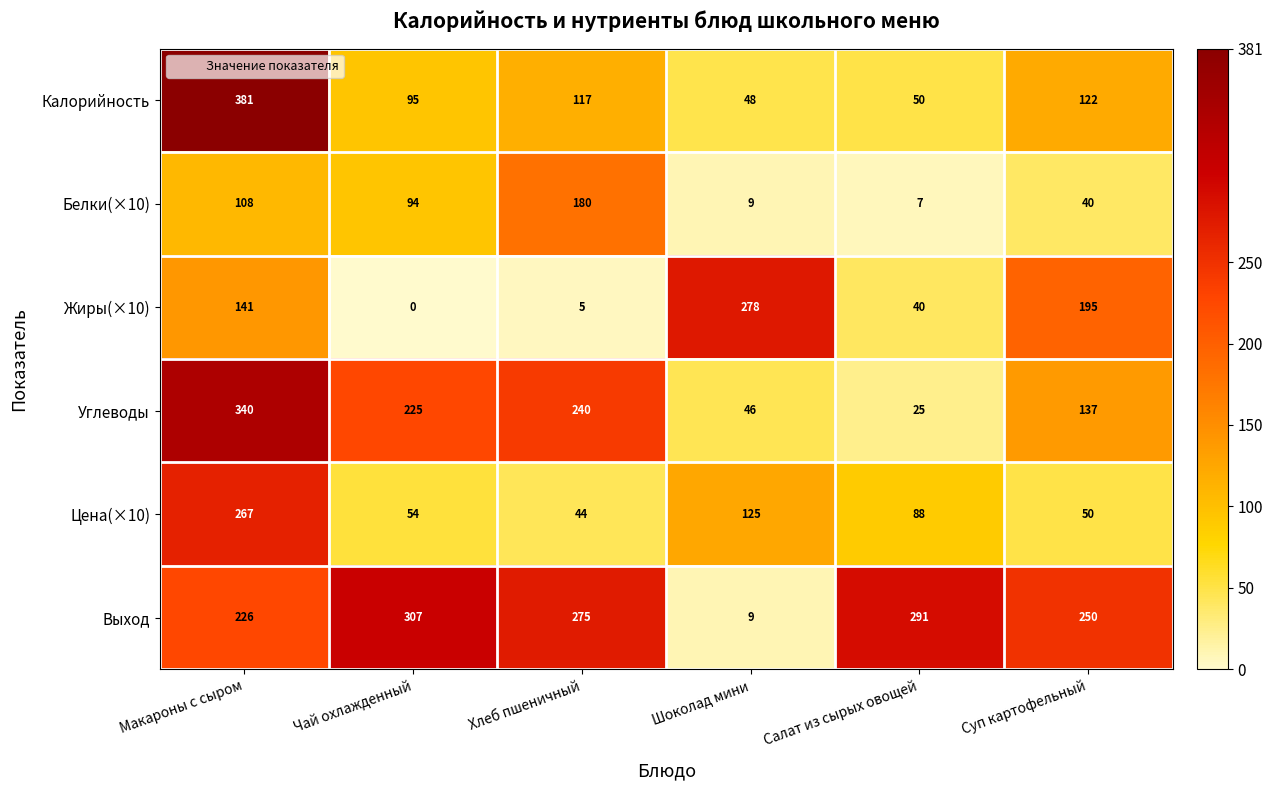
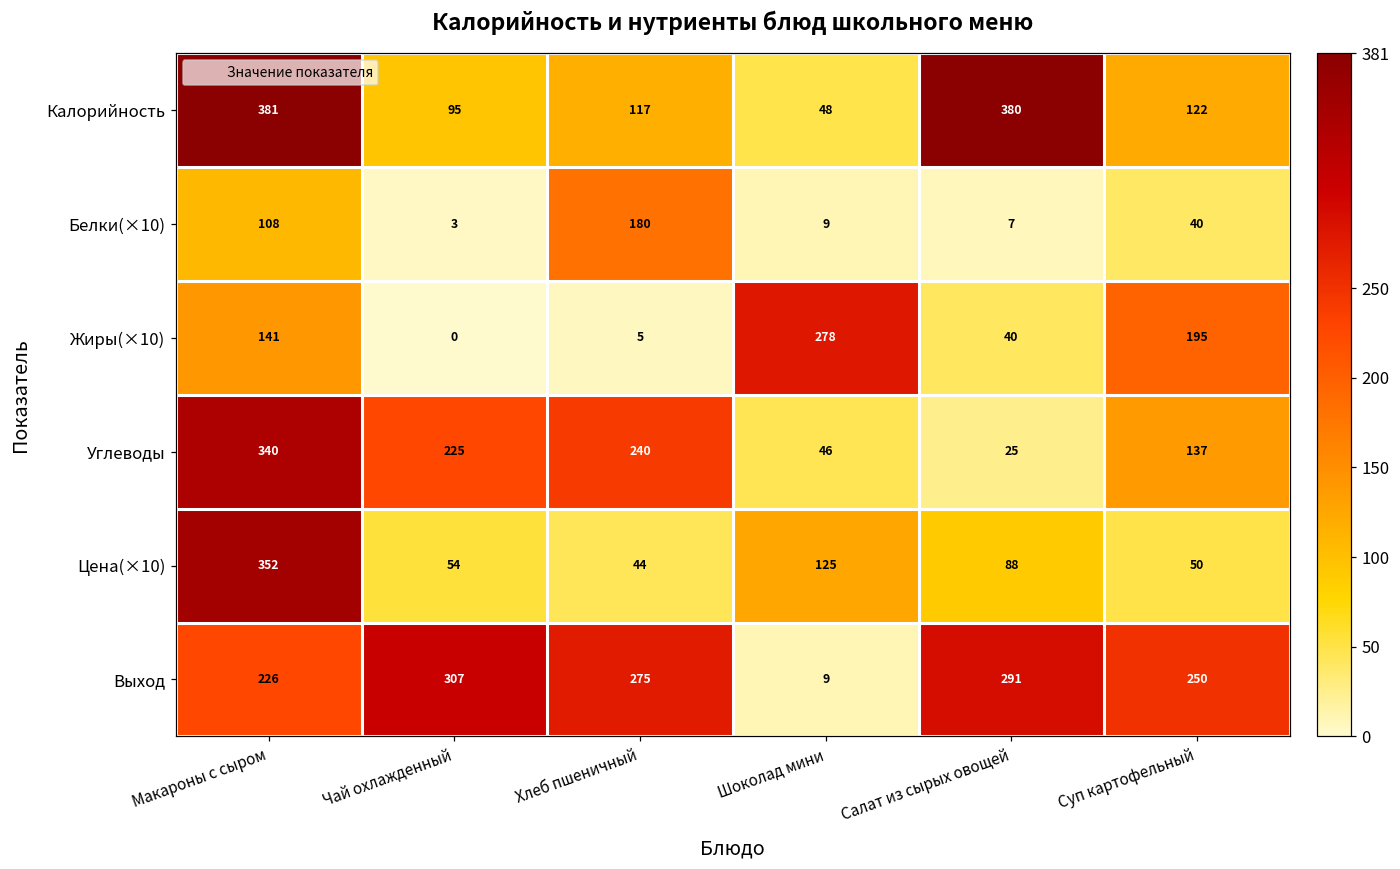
  {
    "Калорийность": {
      "Макароны с сыром": 381,
      "Чай охлажденный": 95,
      "Хлеб пшеничный": 117,
      "Шоколад мини": 48,
-     "Салат из сырых овощей": 50,
+     "Салат из сырых овощей": 380,
      "Суп картофельный": 122
    },
    "Белки(×10)": {
      "Макароны с сыром": 108,
-     "Чай охлажденный": 94,
+     "Чай охлажденный": 3,
      "Хлеб пшеничный": 180,
      "Шоколад мини": 9,
      "Салат из сырых овощей": 7,
      "Суп картофельный": 40
    },
    "Жиры(×10)": {
      "Макароны с сыром": 141,
      "Чай охлажденный": 0,
      "Хлеб пшеничный": 5,
      "Шоколад мини": 278,
      "Салат из сырых овощей": 40,
      "Суп картофельный": 195
    },
    "Углеводы": {
      "Макароны с сыром": 340,
      "Чай охлажденный": 225,
      "Хлеб пшеничный": 240,
      "Шоколад мини": 46,
      "Салат из сырых овощей": 25,
      "Суп картофельный": 137
    },
    "Цена(×10)": {
-     "Макароны с сыром": 267,
+     "Макароны с сыром": 352,
      "Чай охлажденный": 54,
      "Хлеб пшеничный": 44,
      "Шоколад мини": 125,
      "Салат из сырых овощей": 88,
      "Суп картофельный": 50
    },
    "Выход": {
      "Макароны с сыром": 226,
      "Чай охлажденный": 307,
      "Хлеб пшеничный": 275,
      "Шоколад мини": 9,
      "Салат из сырых овощей": 291,
      "Суп картофельный": 250
    }
  }
